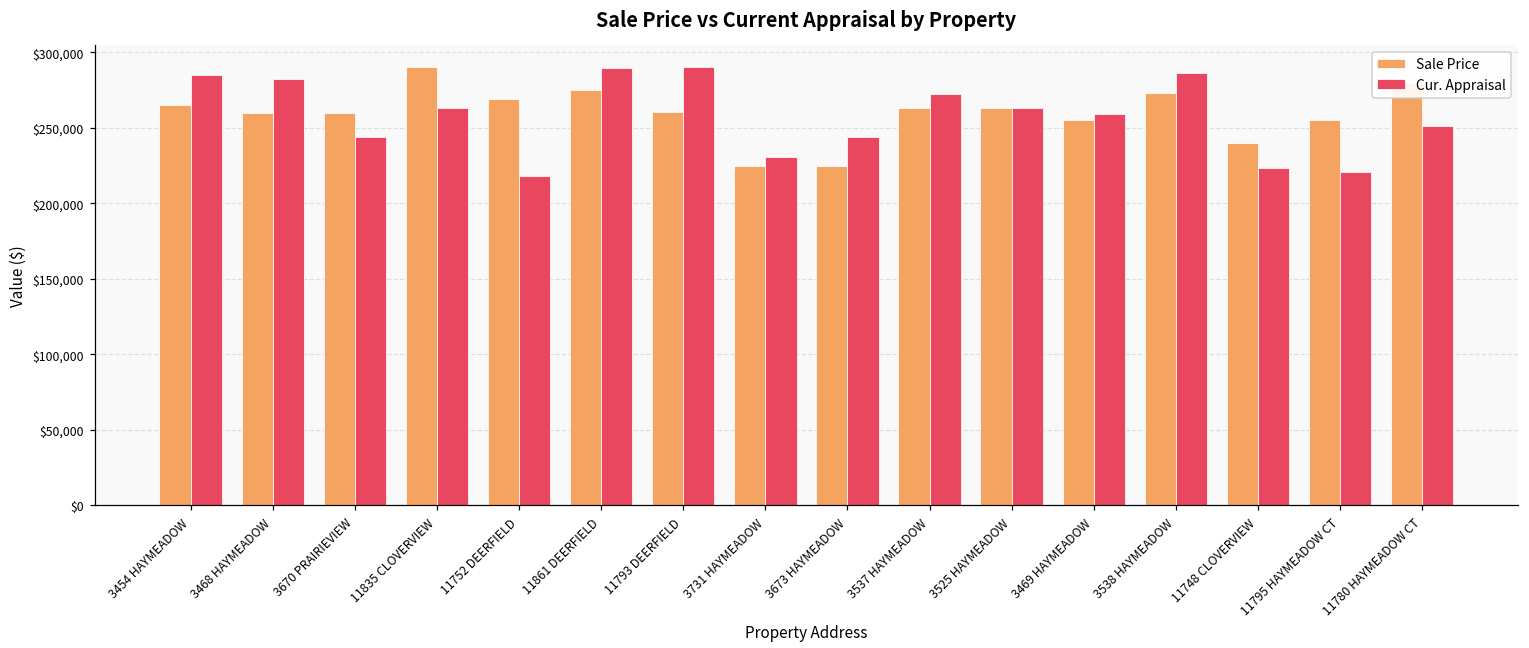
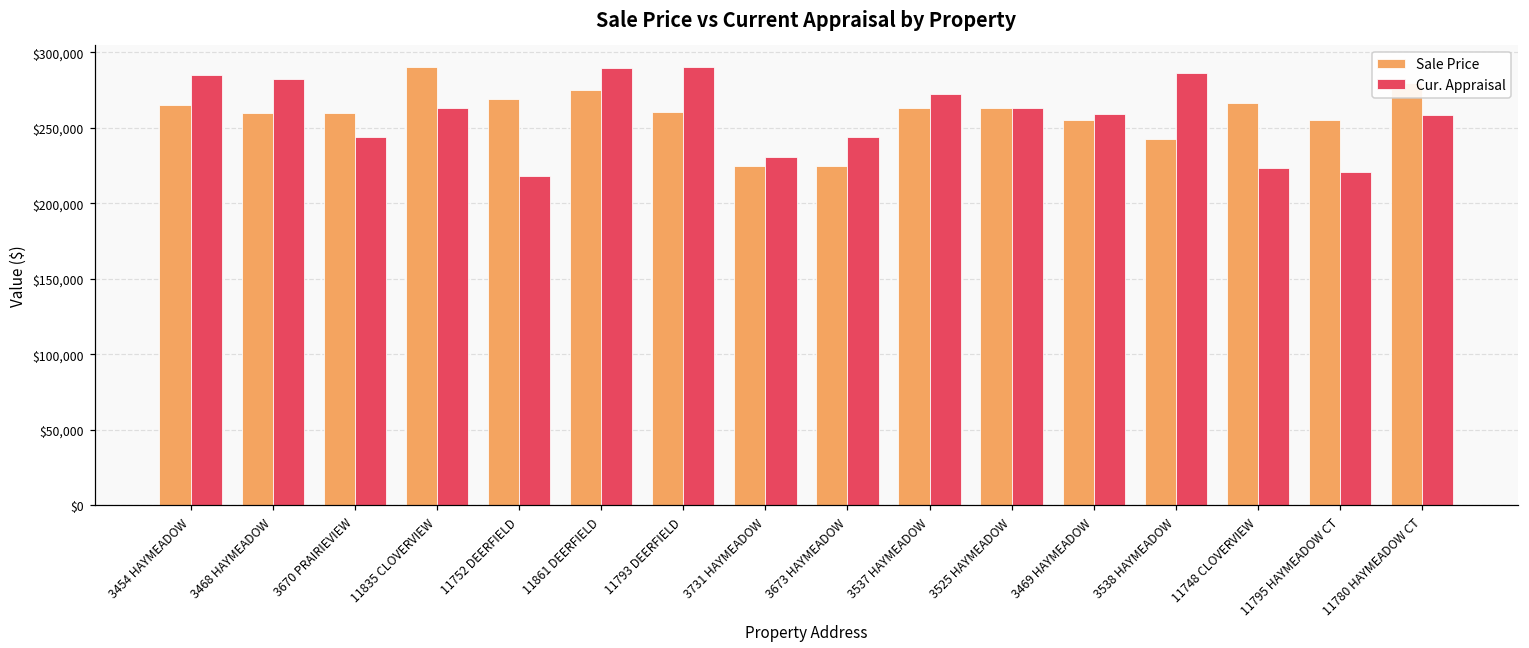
  {
    "Sale Price": {
      "3454 HAYMEADOW": "$265,000",
      "3468 HAYMEADOW": "$260,000",
      "3670 PRAIRIEVIEW": "$260,000",
      "11835 CLOVERVIEW": "$290,000",
      "11752 DEERFIELD": "$269,000",
      "11861 DEERFIELD": "$275,000",
      "11793 DEERFIELD": "$261,000",
      "3731 HAYMEADOW": "$225,000",
      "3673 HAYMEADOW": "$225,000",
      "3537 HAYMEADOW": "$263,000",
      "3525 HAYMEADOW": "$263,000",
      "3469 HAYMEADOW": "$255,000",
-     "3538 HAYMEADOW": "$273,000",
-     "11748 CLOVERVIEW": "$240,000",
+     "3538 HAYMEADOW": "$243,000",
+     "11748 CLOVERVIEW": "$267,000",
      "11795 HAYMEADOW CT": "$255,000"
    },
    "Cur. Appraisal": {
      "3454 HAYMEADOW": "$285,000",
      "3468 HAYMEADOW": "$282,000",
      "3670 PRAIRIEVIEW": "$244,000",
      "11835 CLOVERVIEW": "$263,000",
      "11752 DEERFIELD": "$218,000",
      "11861 DEERFIELD": "$290,000",
      "11793 DEERFIELD": "$290,000",
      "3731 HAYMEADOW": "$231,000",
      "3673 HAYMEADOW": "$244,000",
      "3537 HAYMEADOW": "$272,000",
      "3525 HAYMEADOW": "$263,000",
      "3469 HAYMEADOW": "$259,000",
      "3538 HAYMEADOW": "$286,000",
      "11748 CLOVERVIEW": "$223,000",
      "11795 HAYMEADOW CT": "$221,000",
-     "11780 HAYMEADOW CT": "$251,000"
+     "11780 HAYMEADOW CT": "$259,000"
    }
  }
